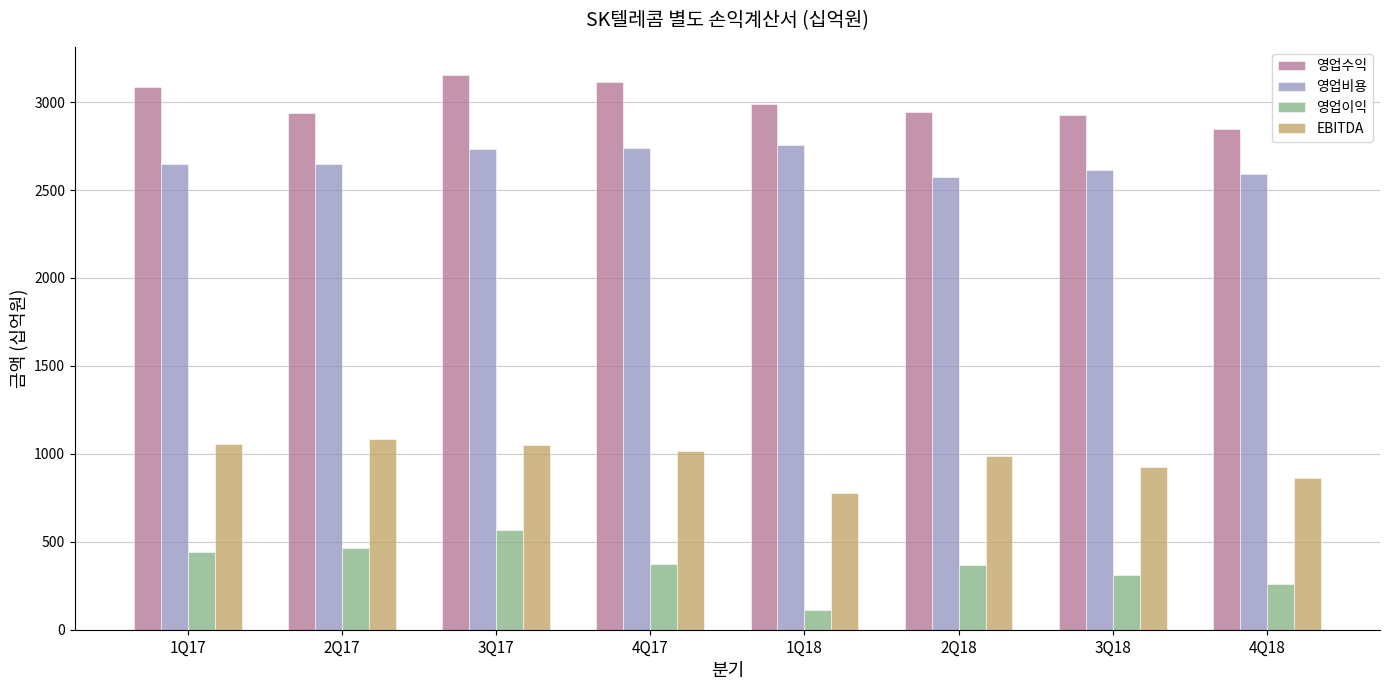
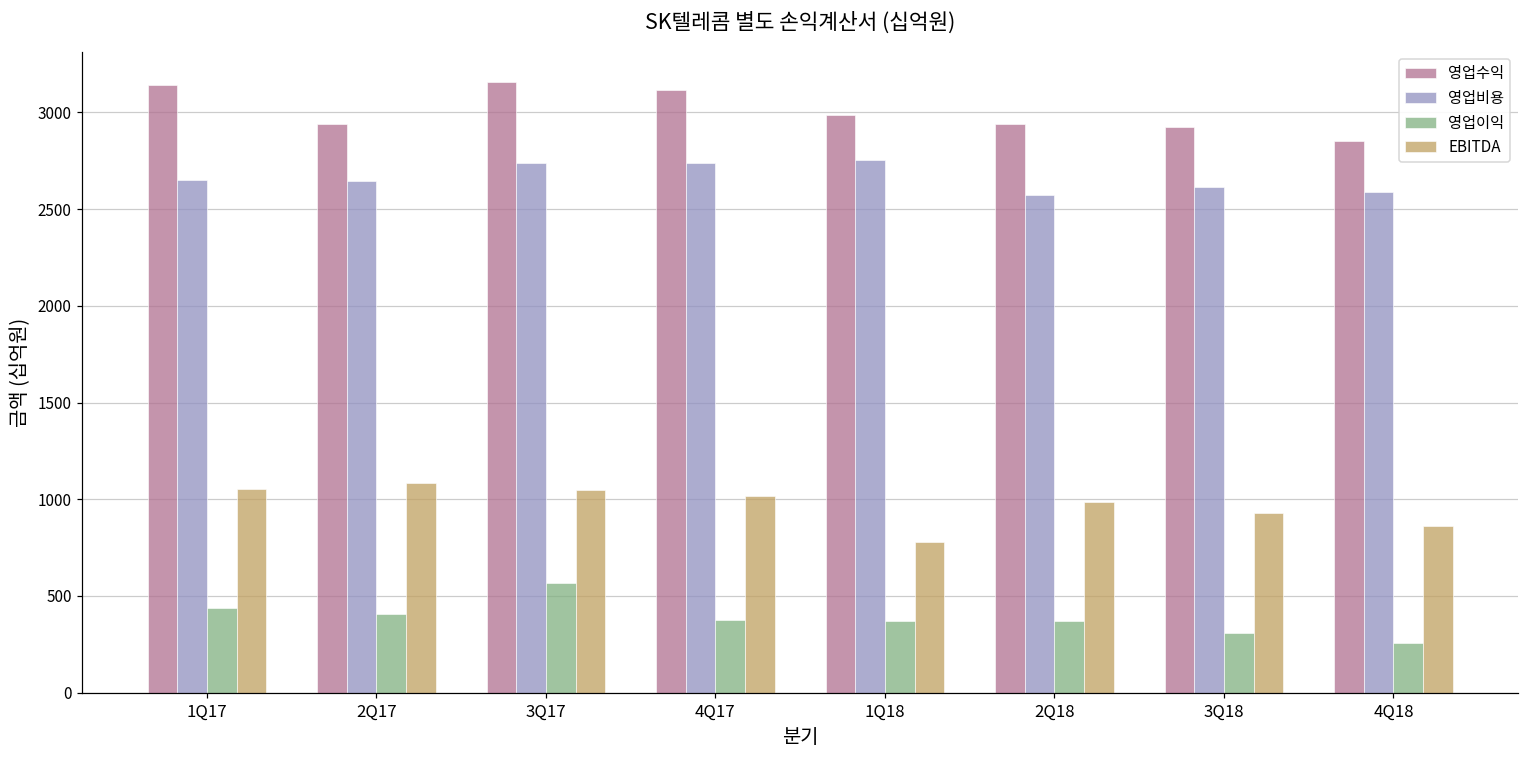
  {
    "영업수익": {
-     "1Q17": 3090,
+     "1Q17": 3140,
      "2Q17": 2940,
      "3Q17": 3160,
      "4Q17": 3110,
      "1Q18": 2990,
      "2Q18": 2940,
      "3Q18": 2930,
      "4Q18": 2850
    },
    "영업비용": {
      "1Q17": 2650,
      "2Q17": 2650,
      "3Q17": 2740,
      "4Q17": 2740,
      "1Q18": 2760,
      "2Q18": 2570,
      "3Q18": 2610,
      "4Q18": 2590
    },
    "영업이익": {
      "1Q17": 440,
-     "2Q17": 460,
+     "2Q17": 400,
      "3Q17": 570,
      "4Q17": 380,
-     "1Q18": 110,
+     "1Q18": 370,
      "2Q18": 370,
      "3Q18": 310,
      "4Q18": 260
    },
    "EBITDA": {
      "1Q17": 1050,
      "2Q17": 1080,
      "3Q17": 1050,
      "4Q17": 1020,
      "1Q18": 780,
      "2Q18": 990,
      "3Q18": 930,
      "4Q18": 860
    }
  }
